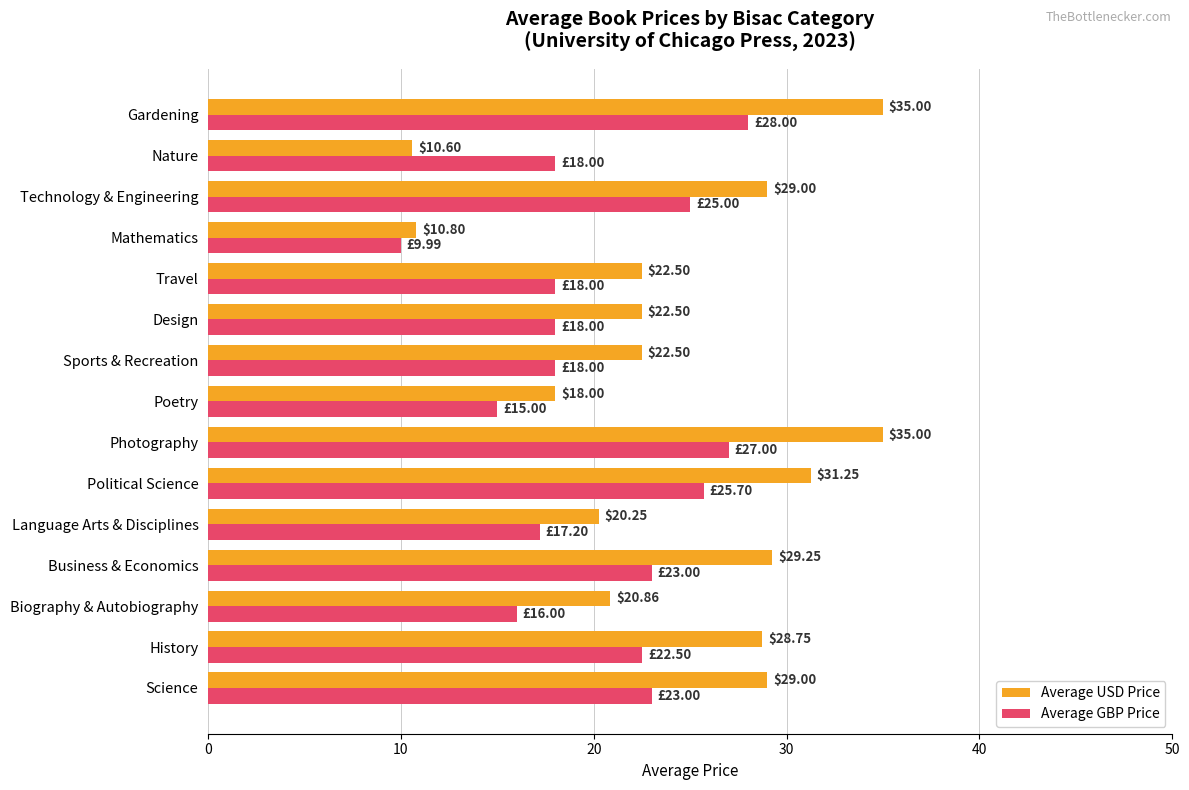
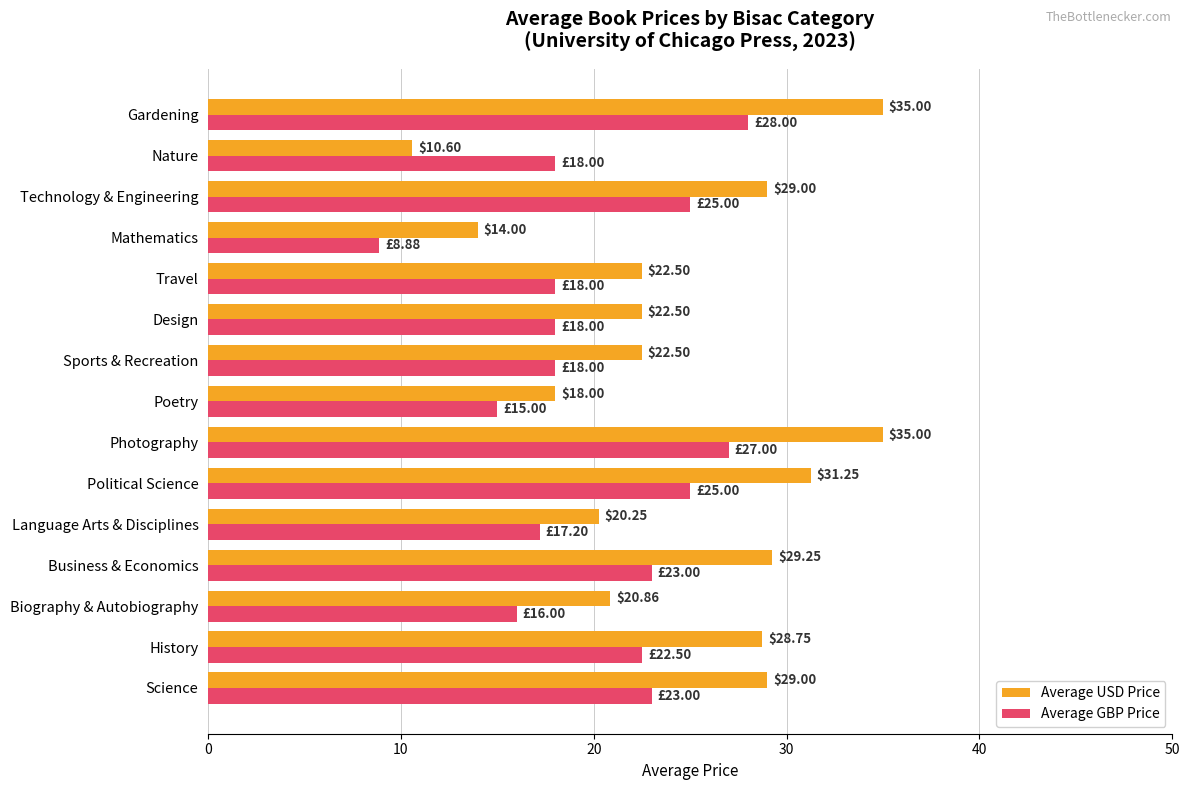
  {
    "Average USD Price": {
      "Gardening": "$35.00",
      "Nature": "$10.60",
      "Technology & Engineering": "$29.00",
-     "Mathematics": "$10.80",
+     "Mathematics": "$14.00",
      "Travel": "$22.50",
      "Design": "$22.50",
      "Sports & Recreation": "$22.50",
      "Poetry": "$18.00",
      "Photography": "$35.00",
      "Political Science": "$31.25",
      "Language Arts & Disciplines": "$20.25",
      "Business & Economics": "$29.25",
      "Biography & Autobiography": "$20.86",
      "History": "$28.75",
      "Science": "$29.00"
    },
    "Average GBP Price": {
      "Gardening": "£28.00",
      "Nature": "£18.00",
      "Technology & Engineering": "£25.00",
-     "Mathematics": "£9.99",
+     "Mathematics": "£8.88",
      "Travel": "£18.00",
      "Design": "£18.00",
      "Sports & Recreation": "£18.00",
      "Poetry": "£15.00",
      "Photography": "£27.00",
-     "Political Science": "£25.70",
+     "Political Science": "£25.00",
      "Language Arts & Disciplines": "£17.20",
      "Business & Economics": "£23.00",
      "Biography & Autobiography": "£16.00",
      "History": "£22.50",
      "Science": "£23.00"
    }
  }
